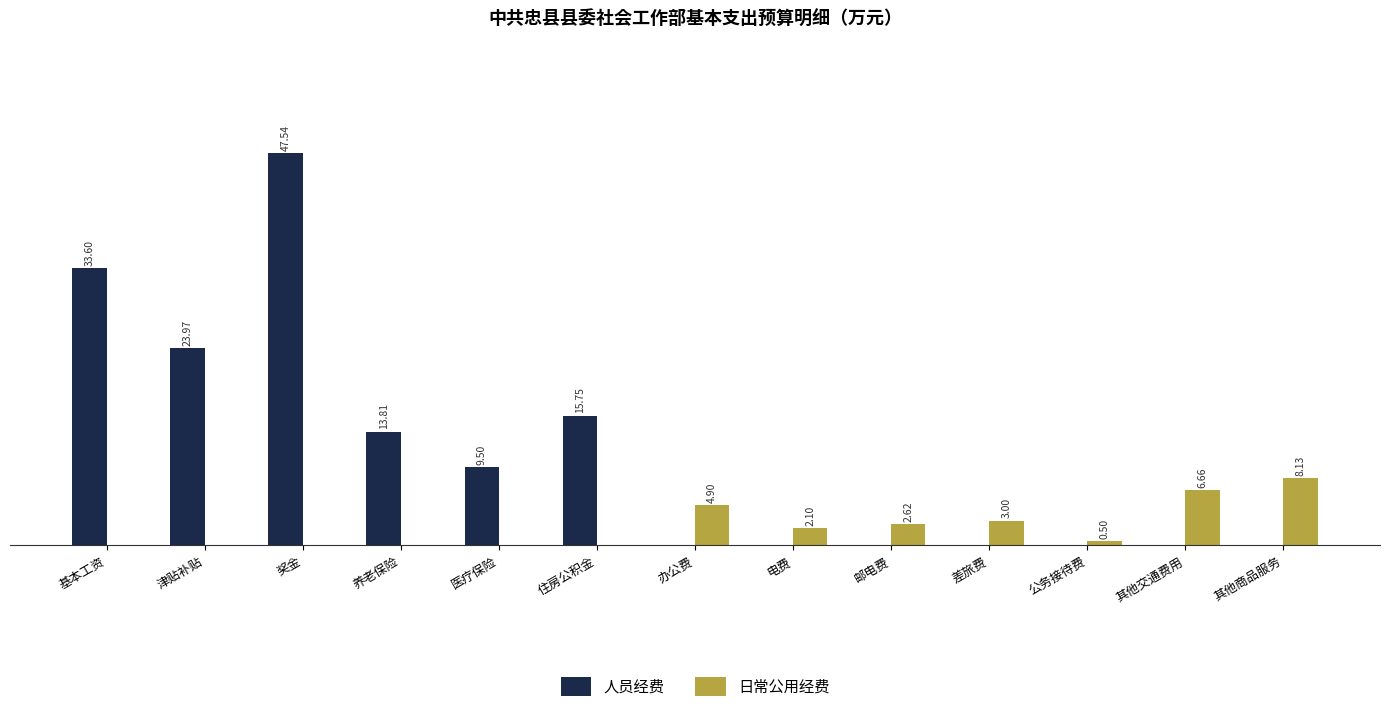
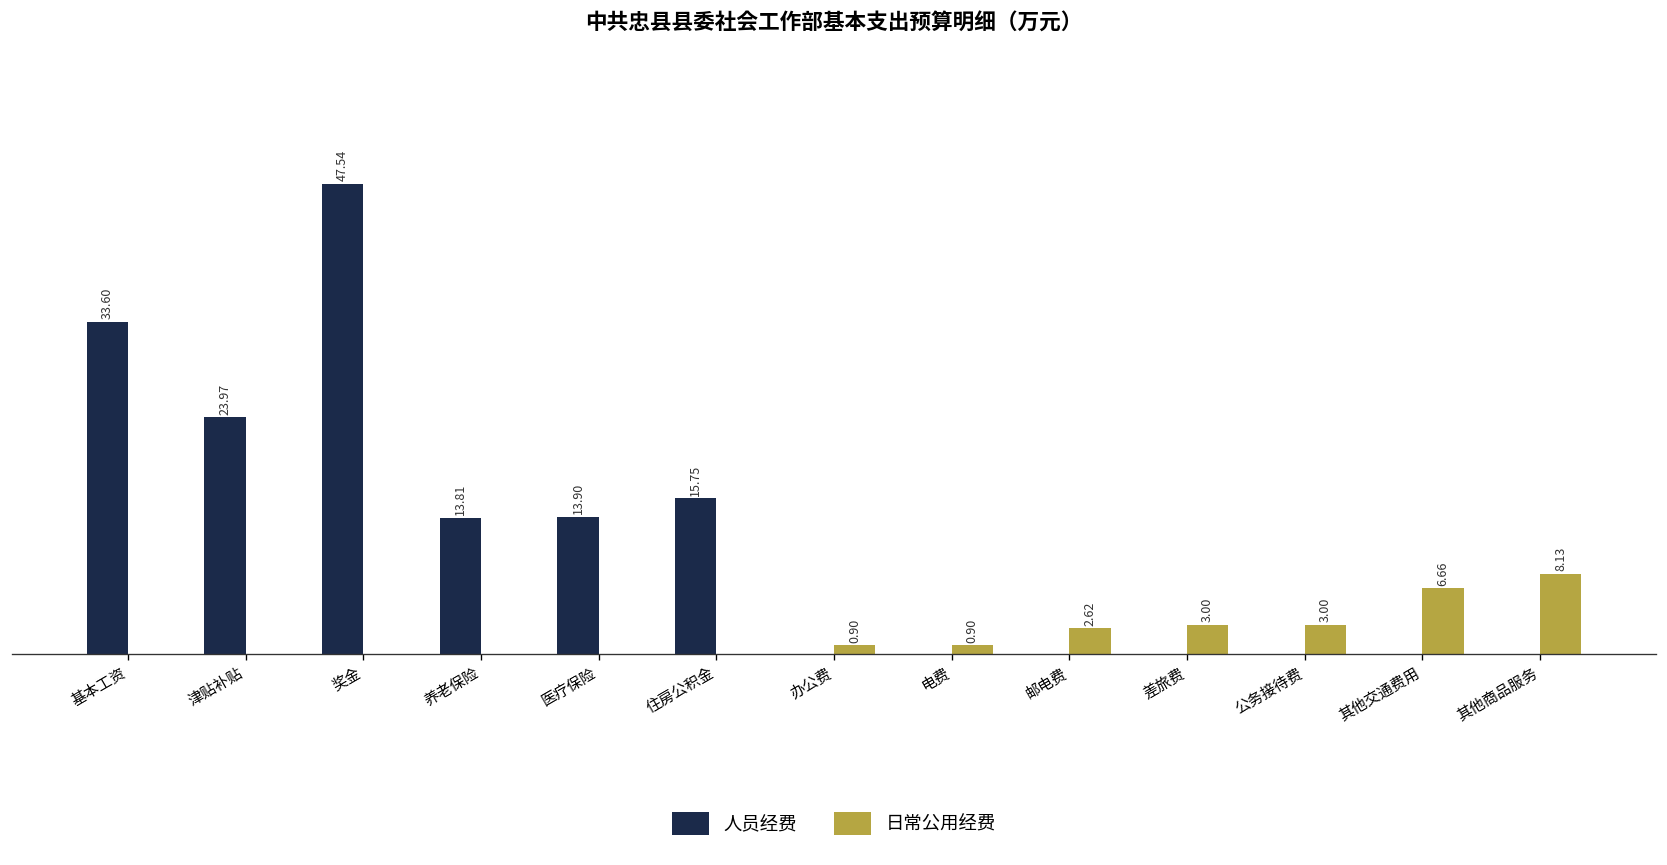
  {
    "人员经费": {
      "基本工资": 33.60,
      "津贴补贴": 23.97,
      "奖金": 47.54,
      "养老保险": 13.81,
-     "医疗保险": 9.50,
+     "医疗保险": 13.90,
      "住房公积金": 15.75
    },
    "日常公用经费": {
-     "办公费": 4.90,
-     "电费": 2.10,
+     "办公费": 0.90,
+     "电费": 0.90,
      "邮电费": 2.62,
      "差旅费": 3.00,
-     "公务接待费": 0.50,
+     "公务接待费": 3.00,
      "其他交通费用": 6.66,
      "其他商品服务": 8.13
    }
  }
